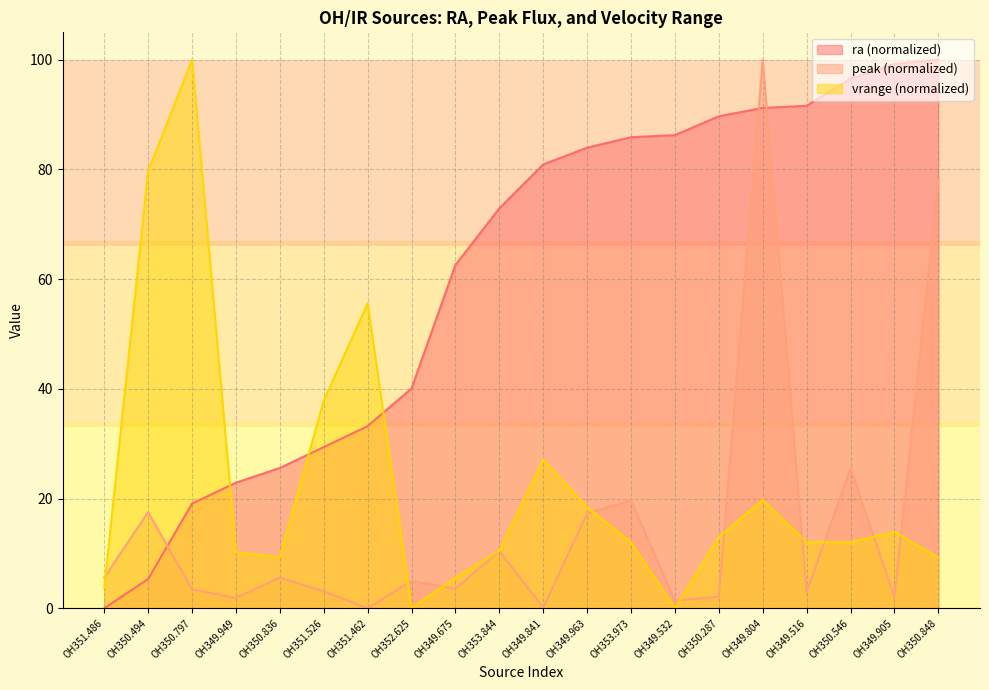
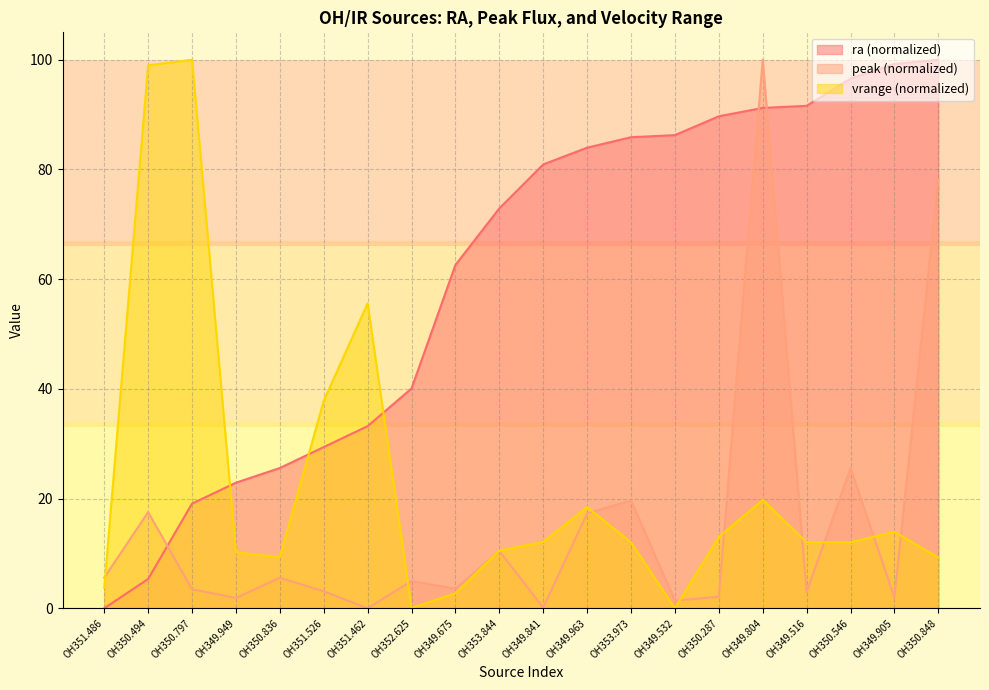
  {
    "vrange (normalized)": {
      "OH351.486": 4,
-     "OH350.494": 80,
+     "OH350.494": 99,
      "OH350.797": 100,
      "OH349.949": 10,
      "OH350.836": 9,
      "OH351.526": 38,
      "OH351.462": 56,
      "OH352.625": 0,
-     "OH349.675": 6,
-     "OH349.841": 27,
+     "OH349.675": 3,
+     "OH349.841": 12,
      "OH349.963": 18,
      "OH353.973": 12,
      "OH349.532": 0,
      "OH350.287": 13,
      "OH349.804": 20,
      "OH349.516": 12,
      "OH350.546": 12,
      "OH349.905": 14,
      "OH350.848": 9
    }
  }
